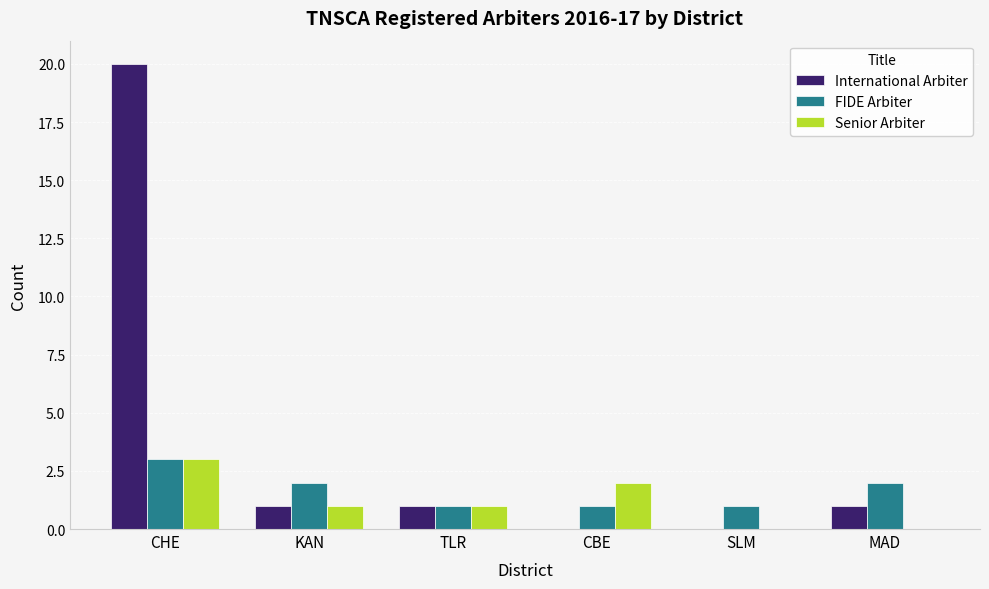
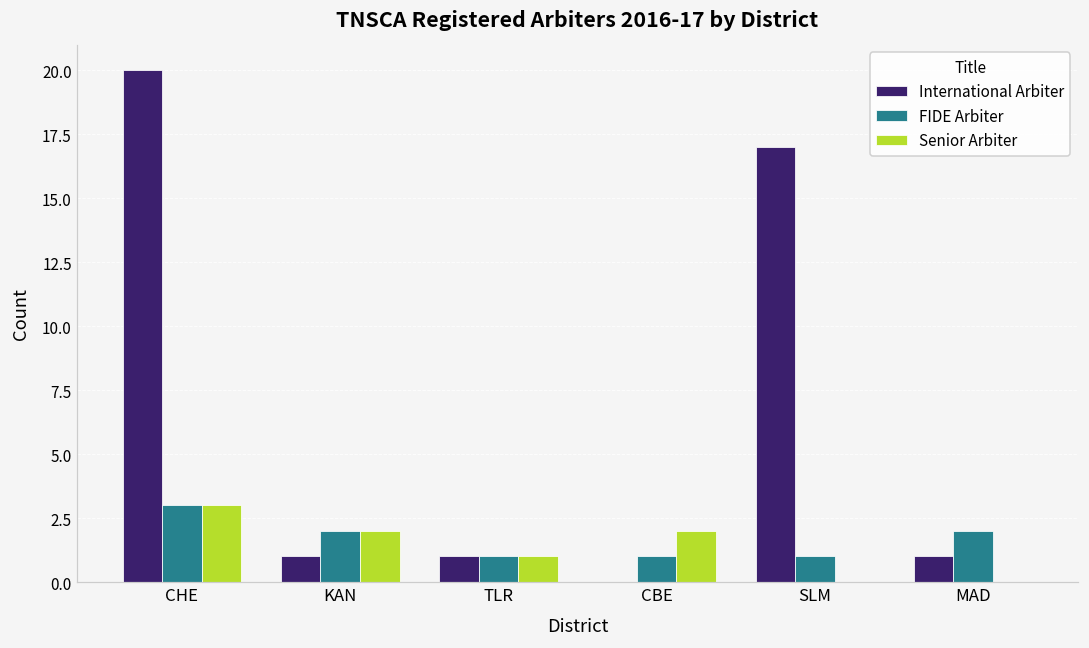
  {
    "International Arbiter": {
      "CHE": 20,
      "KAN": 1,
      "TLR": 1,
      "CBE": 0,
-     "SLM": 0,
+     "SLM": 17,
      "MAD": 1
    },
    "FIDE Arbiter": {
      "CHE": 3,
      "KAN": 2,
      "TLR": 1,
      "CBE": 1,
      "SLM": 1,
      "MAD": 2
    },
    "Senior Arbiter": {
      "CHE": 3,
-     "KAN": 1,
+     "KAN": 2,
      "TLR": 1,
      "CBE": 2,
      "SLM": 0,
      "MAD": 0
    }
  }
